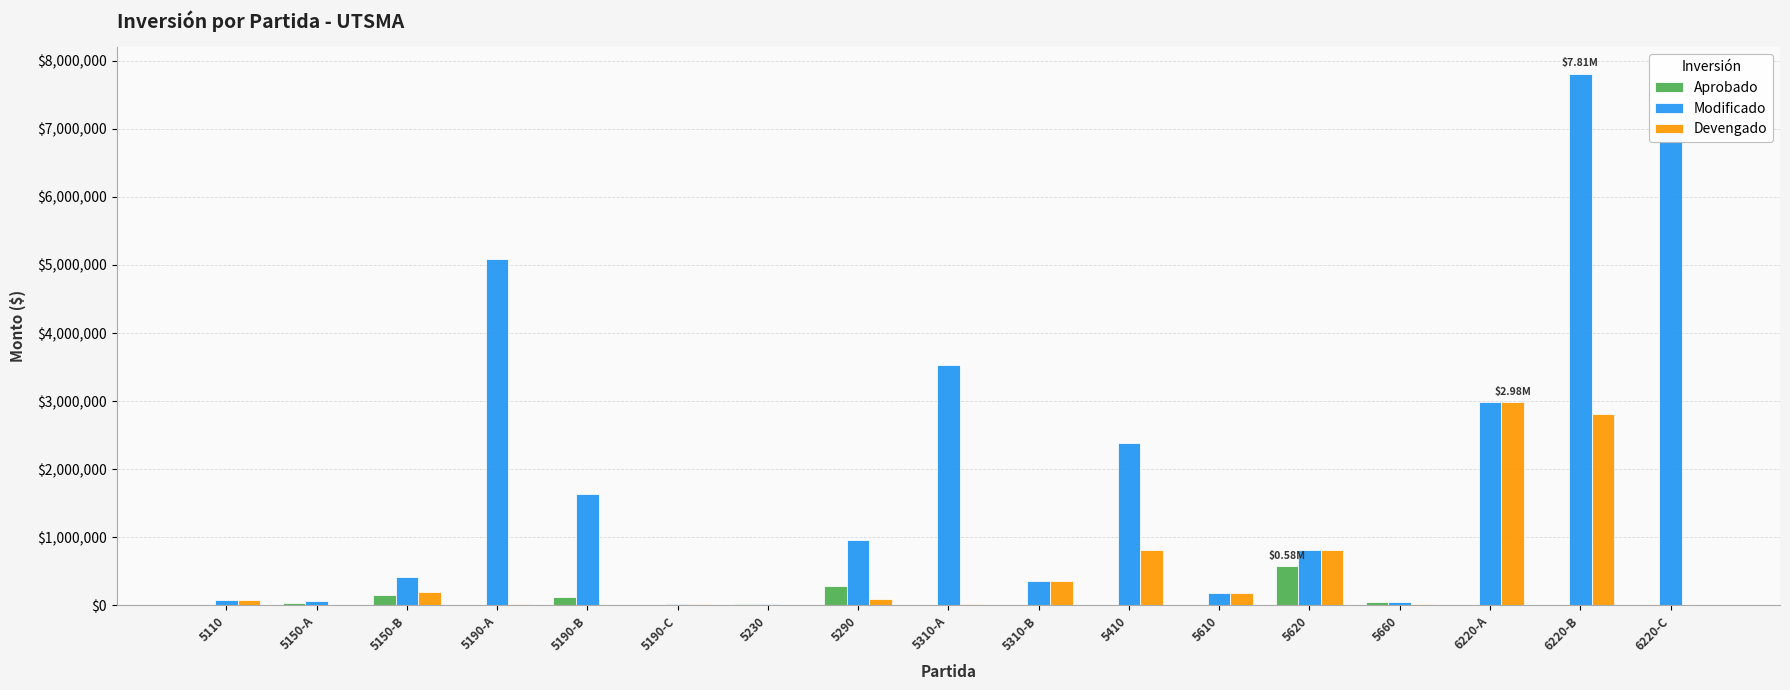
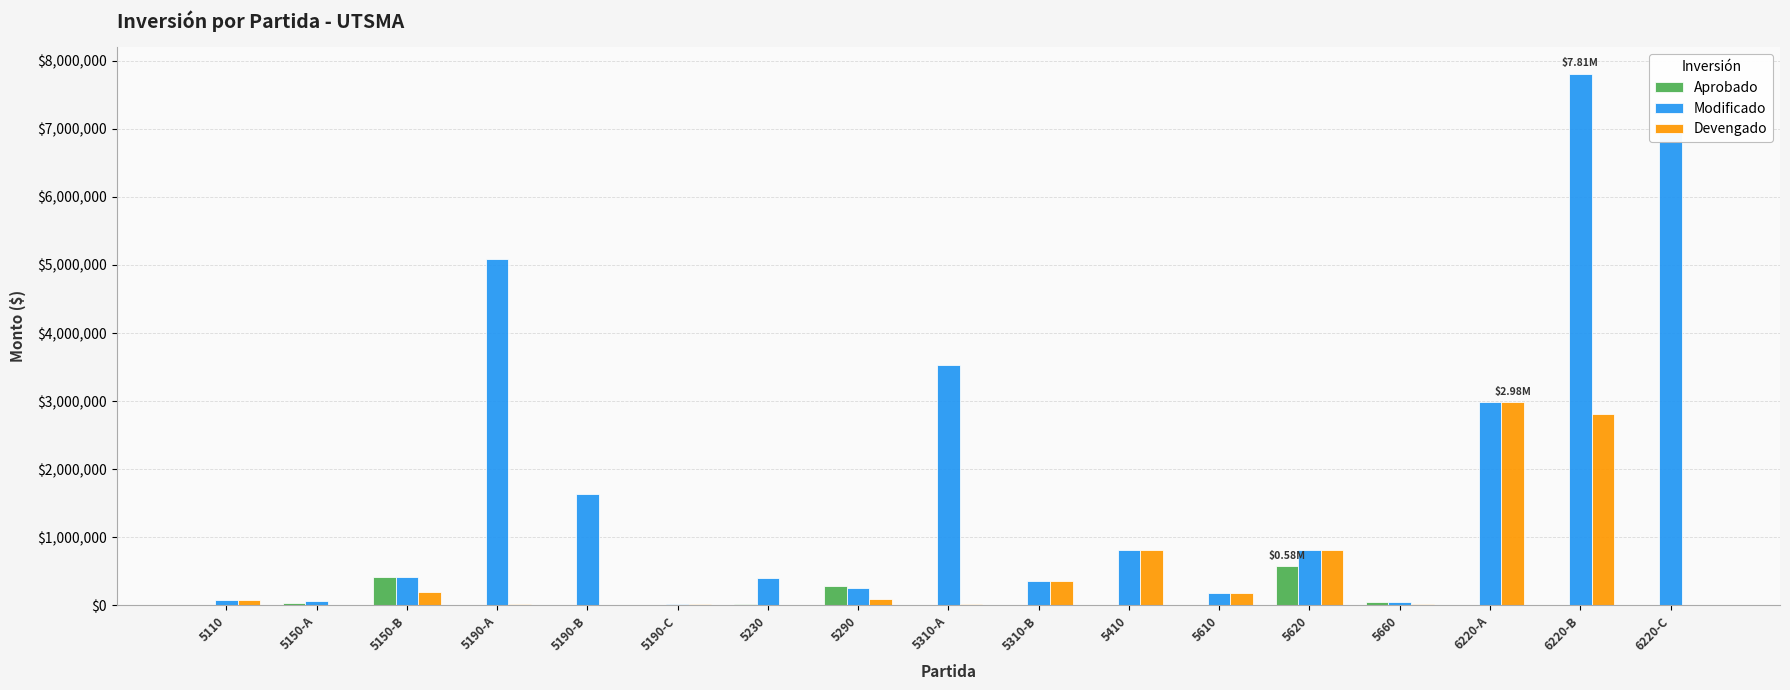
  {
    "Aprobado": {
      "5110": "$0",
      "5150-A": "$0",
-     "5150-B": "$200,000",
+     "5150-B": "$400,000",
      "5190-A": "$0",
-     "5190-B": "$100,000",
+     "5190-B": "$0",
      "5190-C": "$0",
      "5290": "$300,000",
      "5310-A": "$0",
      "5310-B": "$0",
      "5410": "$0",
      "5610": "$0",
      "5660": "$0",
      "6220-A": "$0",
      "6220-B": "$0",
      "6220-C": "$0"
    },
    "Modificado": {
      "5110": "$100,000",
      "5150-A": "$100,000",
      "5150-B": "$400,000",
      "5190-A": "$5,100,000",
      "5190-B": "$1,600,000",
-     "5230": "$0",
-     "5290": "$1,000,000",
+     "5230": "$400,000",
+     "5290": "$300,000",
      "5310-A": "$3,500,000",
      "5310-B": "$400,000",
-     "5410": "$2,400,000",
+     "5410": "$800,000",
      "5610": "$200,000",
      "5660": "$0"
    },
    "Devengado": {
      "6220-A": "$2.98M"
    }
  }
